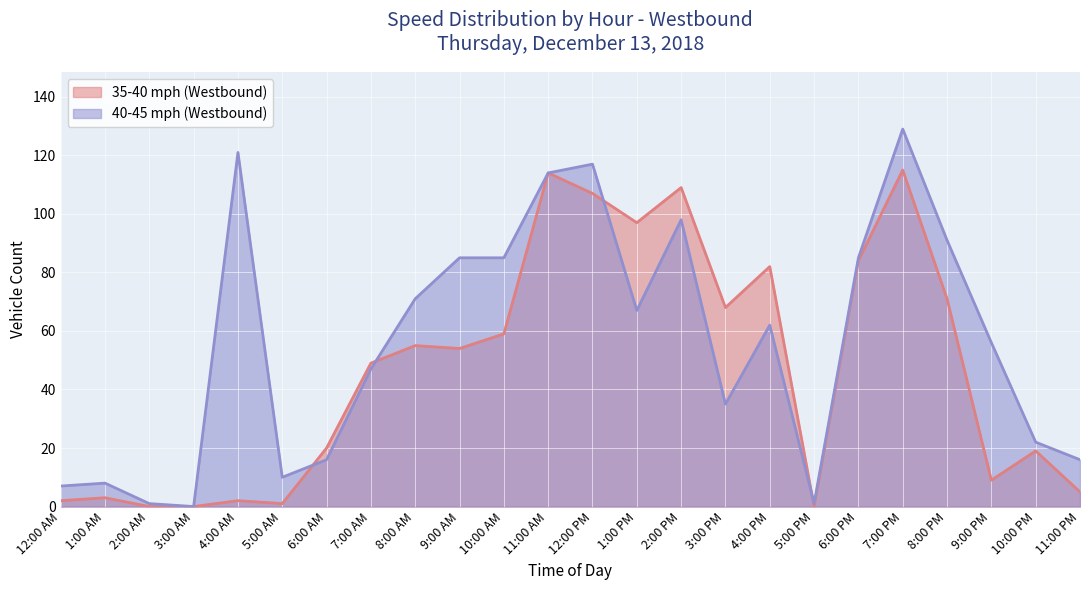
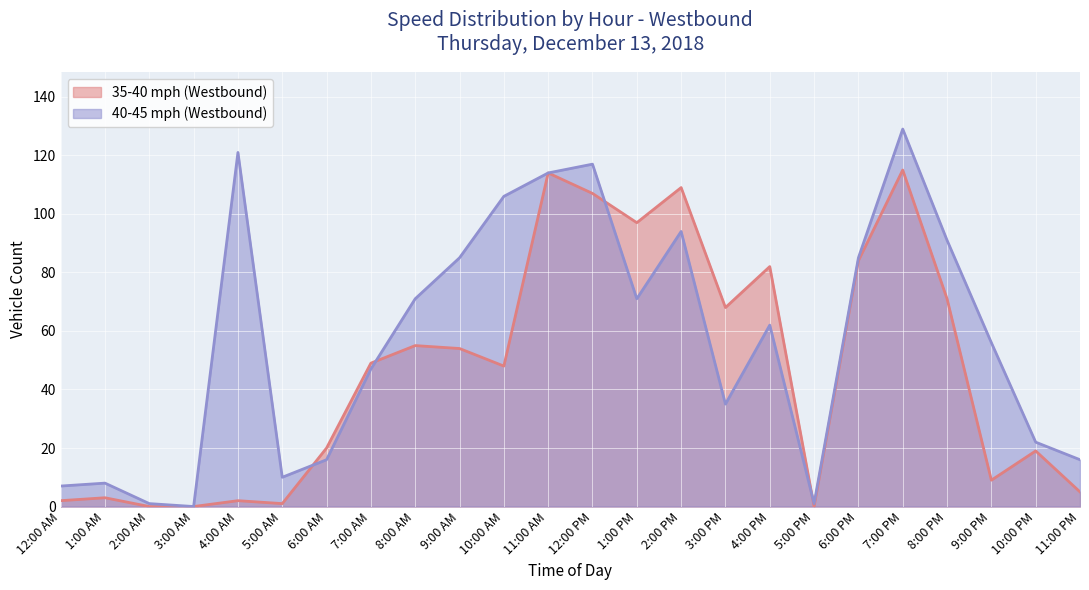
  {
    "35-40 mph (Westbound)": {
      "12:00 AM": 2,
      "1:00 AM": 3,
      "2:00 AM": 0,
      "4:00 AM": 2,
      "5:00 AM": 1,
      "6:00 AM": 20,
      "7:00 AM": 49,
      "8:00 AM": 55,
      "9:00 AM": 54,
-     "10:00 AM": 59,
+     "10:00 AM": 48,
      "12:00 PM": 107,
      "1:00 PM": 97,
      "2:00 PM": 109,
      "3:00 PM": 68,
      "4:00 PM": 82,
      "5:00 PM": 0,
      "6:00 PM": 84,
      "7:00 PM": 115,
      "8:00 PM": 71,
      "9:00 PM": 9,
      "10:00 PM": 19,
      "11:00 PM": 5
    },
    "40-45 mph (Westbound)": {
      "12:00 AM": 7,
      "1:00 AM": 8,
      "2:00 AM": 1,
      "4:00 AM": 121,
      "5:00 AM": 10,
      "6:00 AM": 16,
      "7:00 AM": 47,
      "8:00 AM": 71,
      "9:00 AM": 85,
-     "10:00 AM": 85,
+     "10:00 AM": 106,
      "12:00 PM": 117,
-     "1:00 PM": 67,
-     "2:00 PM": 98,
+     "1:00 PM": 71,
+     "2:00 PM": 94,
      "3:00 PM": 35,
      "4:00 PM": 62,
      "5:00 PM": 1,
      "6:00 PM": 85,
      "7:00 PM": 129,
      "8:00 PM": 91,
      "9:00 PM": 56,
      "10:00 PM": 22,
      "11:00 PM": 16
    }
  }
